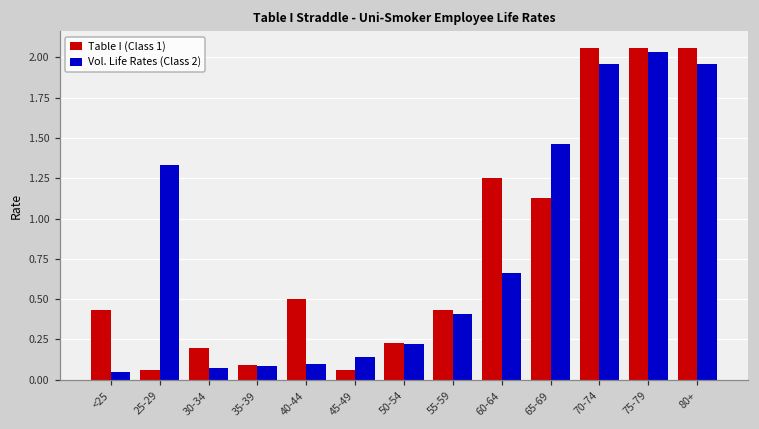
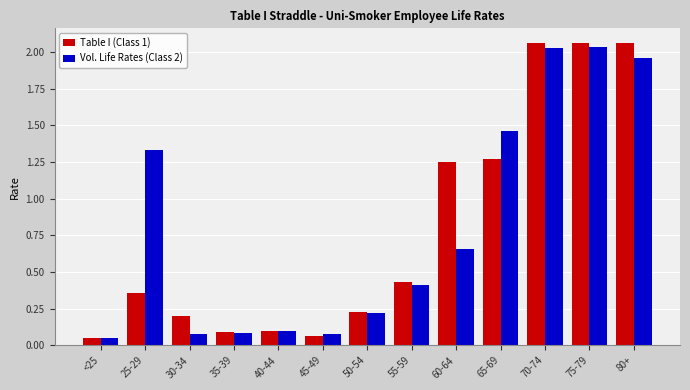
  {
    "Table I (Class 1)": {
-     "<25": 0.43,
-     "25-29": 0.06,
+     "<25": 0.05,
+     "25-29": 0.36,
      "30-34": 0.20,
      "35-39": 0.09,
-     "40-44": 0.5,
+     "40-44": 0.1,
      "45-49": 0.06,
      "50-54": 0.23,
      "55-59": 0.43,
      "60-64": 1.25,
-     "65-69": 1.13,
+     "65-69": 1.27,
      "70-74": 2.06,
      "75-79": 2.06,
      "80+": 2.06
    },
    "Vol. Life Rates (Class 2)": {
      "<25": 0.05,
      "25-29": 1.33,
      "30-34": 0.08,
      "35-39": 0.09,
      "40-44": 0.10,
-     "45-49": 0.14,
+     "45-49": 0.08,
      "50-54": 0.22,
      "55-59": 0.41,
      "60-64": 0.66,
      "65-69": 1.46,
-     "70-74": 1.96,
+     "70-74": 2.03,
      "75-79": 2.04,
      "80+": 1.96
    }
  }
